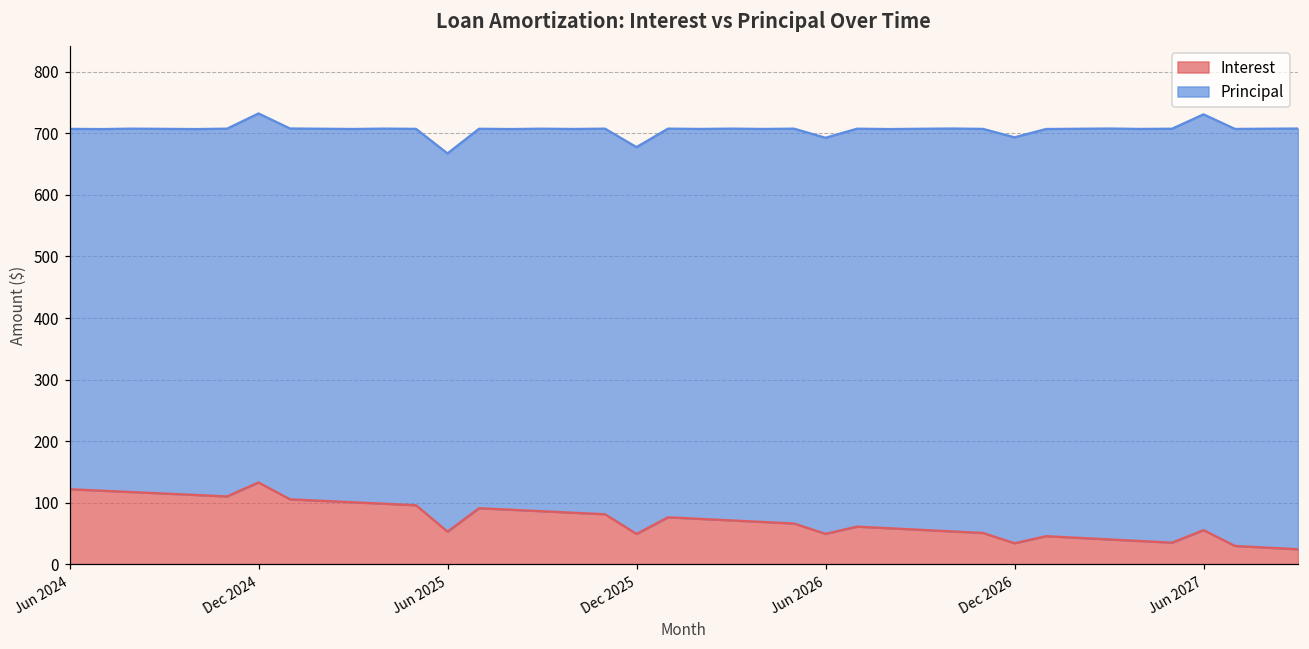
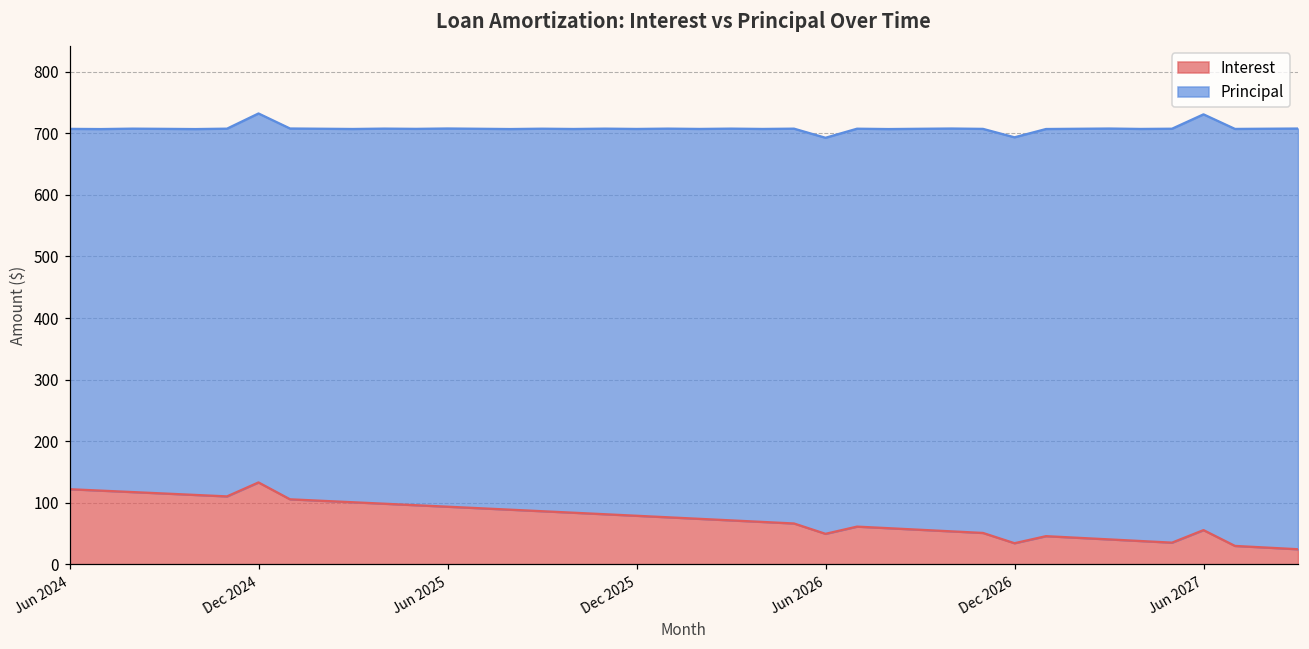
  {
    "Interest": {
      "Jun 2024": 120,
      "Dec 2024": 130,
-     "Jun 2025": 50,
-     "Dec 2025": 50,
+     "Jun 2025": 90,
+     "Dec 2025": 80,
      "Jun 2026": 50,
      "Dec 2026": 30,
      "Jun 2027": 60
    },
    "Principal": {
      "Jun 2024": 590,
      "Dec 2024": 600,
      "Jun 2025": 610,
      "Dec 2025": 630,
      "Jun 2026": 640,
      "Dec 2026": 660,
      "Jun 2027": 680
    }
  }
